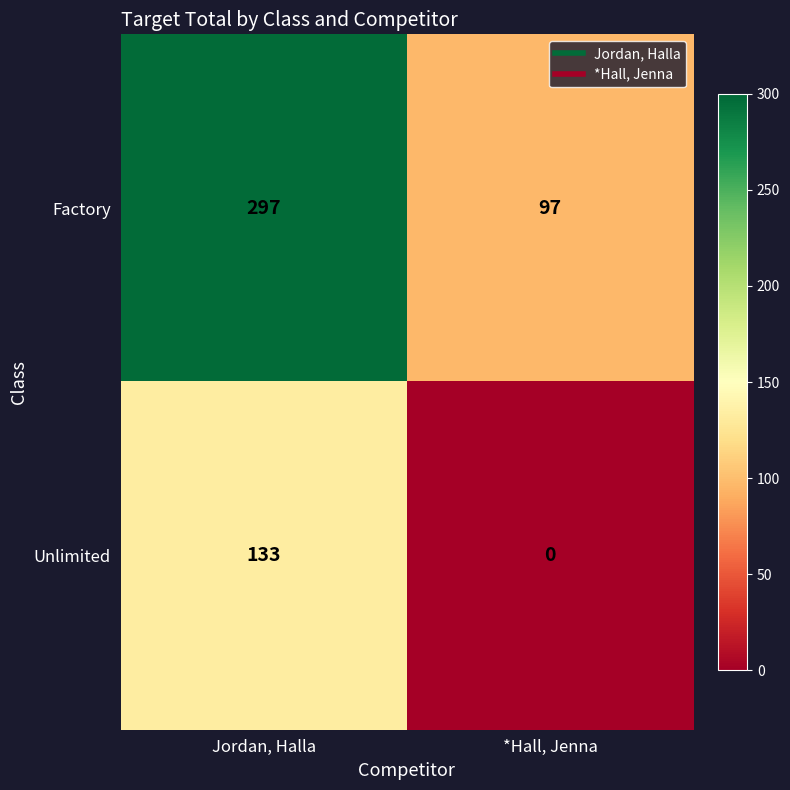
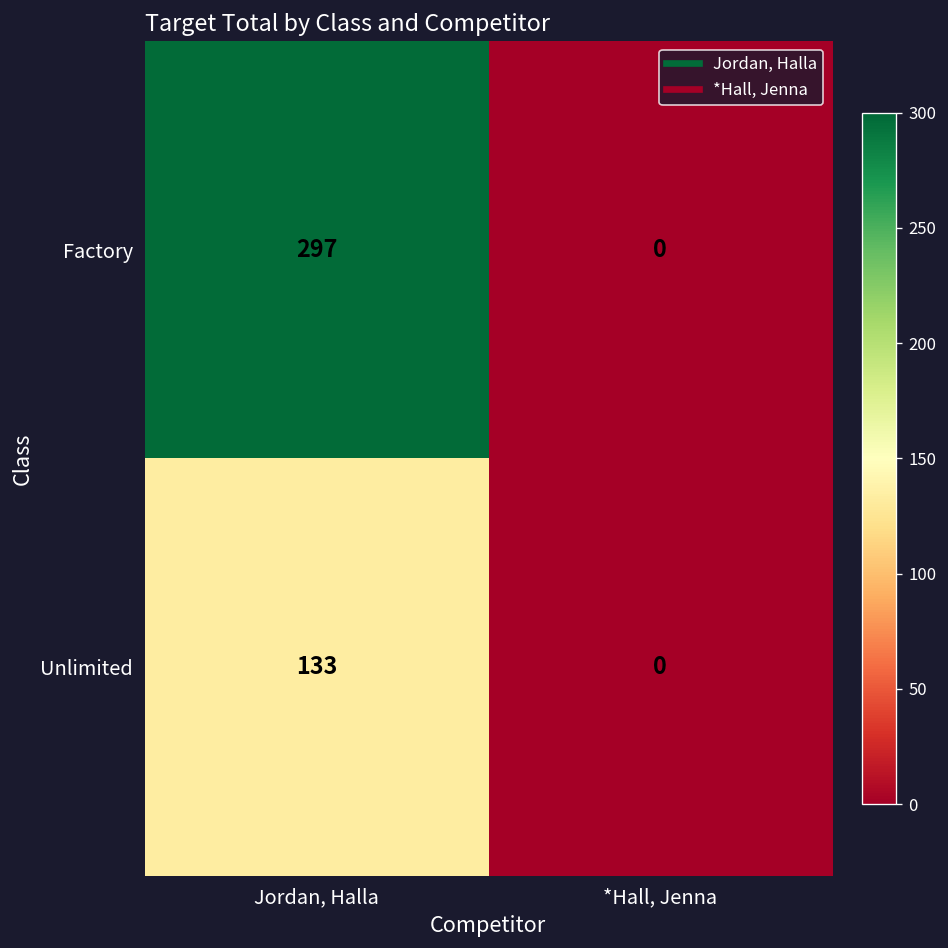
  {
    "Factory": {
      "Jordan, Halla": 297,
-     "*Hall, Jenna": 97
+     "*Hall, Jenna": 0
    },
    "Unlimited": {
      "Jordan, Halla": 133,
      "*Hall, Jenna": 0
    }
  }
